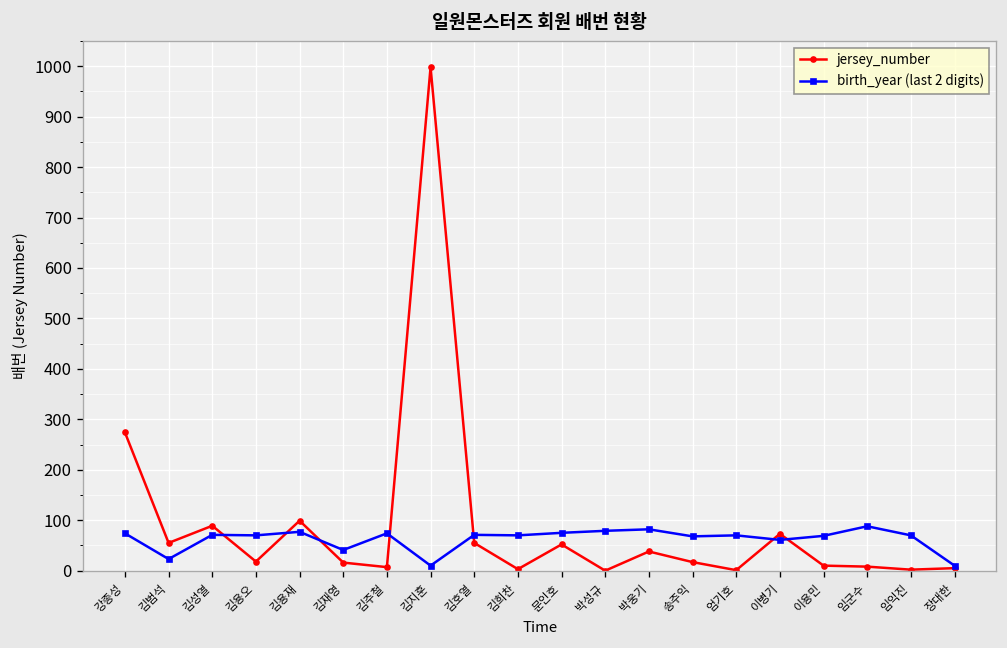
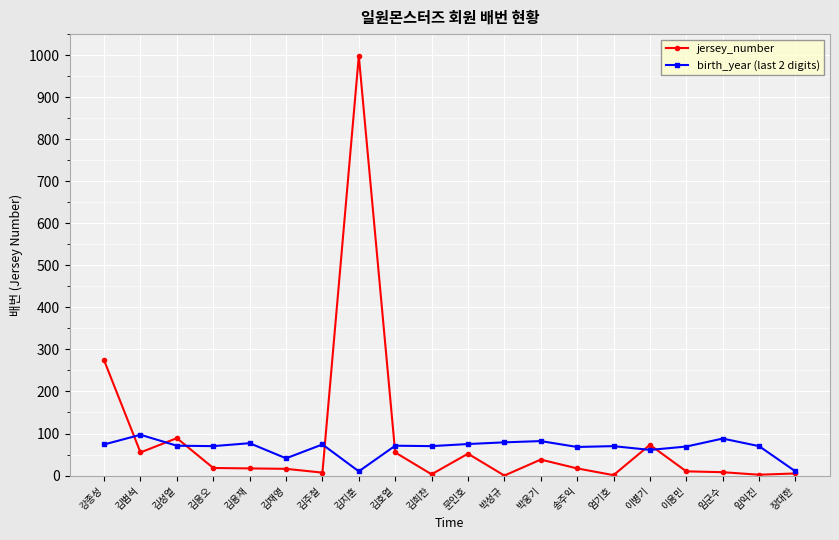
  {
    "jersey_number": {
      "강종성": 270,
      "김범석": 60,
      "김성열": 90,
      "김용오": 20,
-     "김용재": 100,
+     "김용재": 20,
      "김재영": 20,
      "김주철": 10,
      "김지훈": 1000,
      "김호열": 60,
      "김희찬": 0,
      "문인호": 50,
      "박성규": 0,
      "박웅기": 40,
      "송주익": 20,
      "엄기호": 0,
      "이병기": 70,
      "이용민": 10,
      "임군수": 10,
      "임익진": 0
    },
    "birth_year (last 2 digits)": {
      "강종성": 70,
-     "김범석": 20,
+     "김범석": 100,
      "김성열": 70,
      "김용오": 70,
      "김용재": 80,
      "김재영": 40,
      "김주철": 70,
      "김지훈": 10,
      "김호열": 70,
      "김희찬": 70,
      "문인호": 80,
      "박성규": 80,
      "박웅기": 80,
      "송주익": 70,
      "엄기호": 70,
      "이병기": 60,
      "이용민": 70,
      "임군수": 90,
      "임익진": 70
    }
  }
